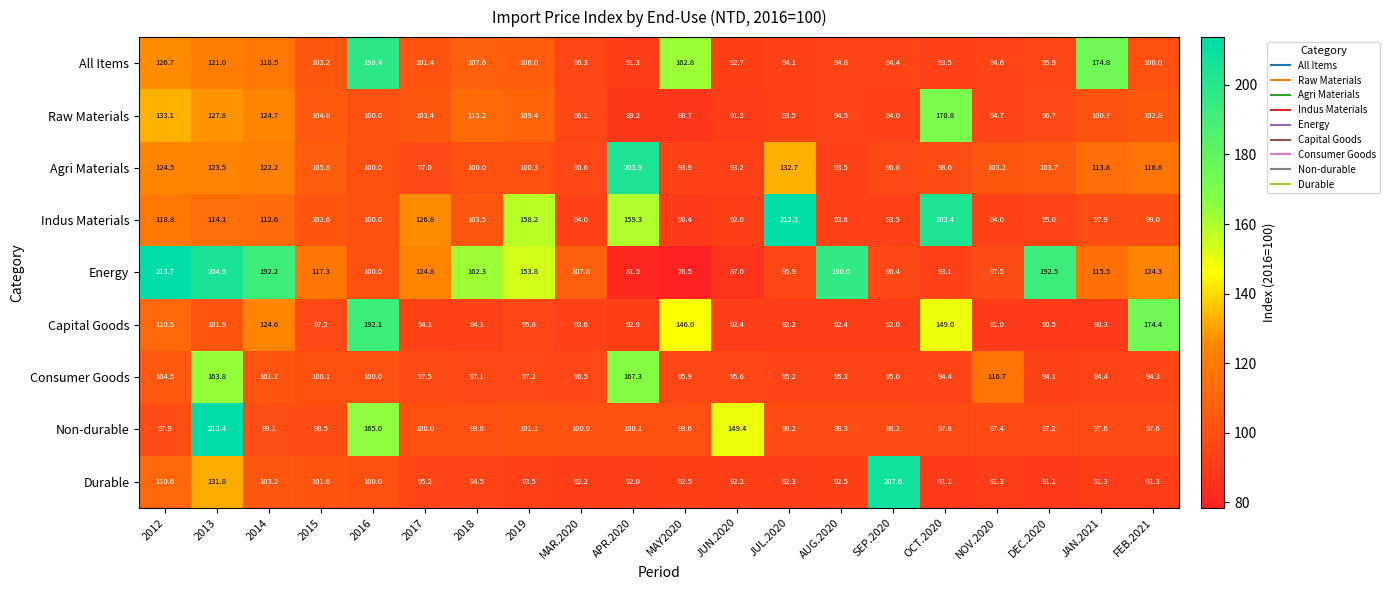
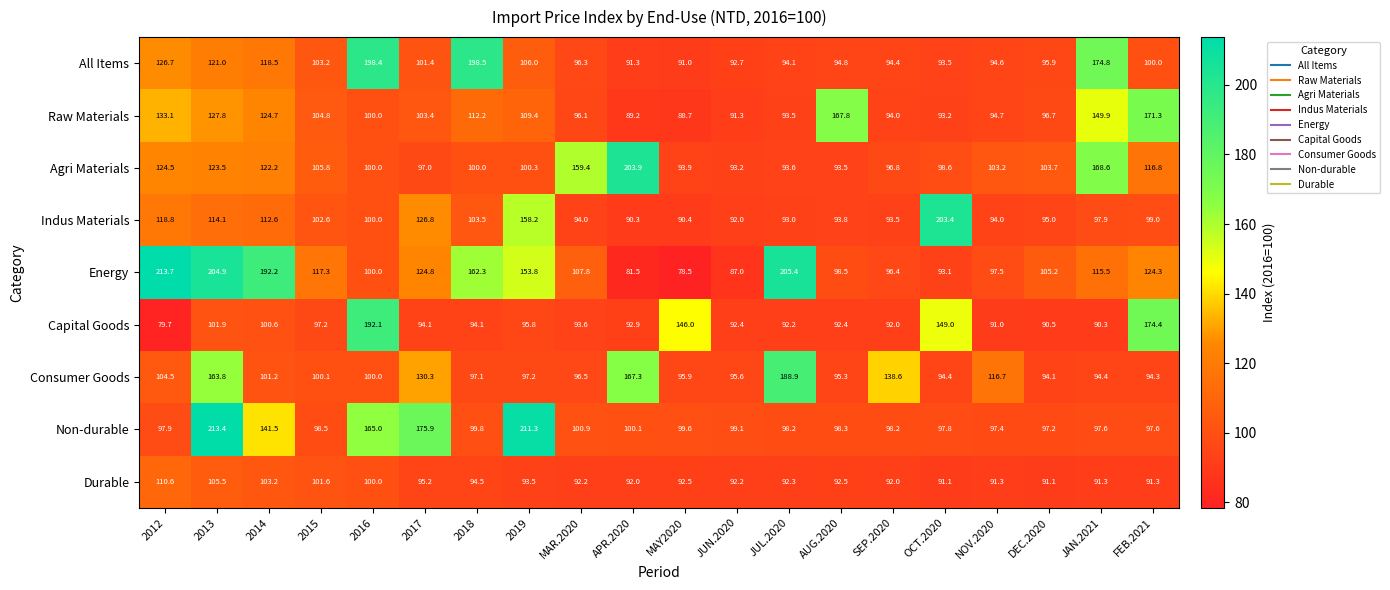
  {
    "All Items": {
      "2012": 126.7,
      "2013": 121.0,
      "2014": 118.5,
      "2015": 103.2,
      "2016": 198.4,
      "2017": 101.4,
-     "2018": 107.6,
+     "2018": 198.5,
      "2019": 106.0,
      "MAR.2020": 96.3,
      "APR.2020": 91.3,
-     "MAY2020": 162.8,
+     "MAY2020": 91.0,
      "JUN.2020": 92.7,
      "JUL.2020": 94.1,
      "AUG.2020": 94.8,
      "SEP.2020": 94.4,
      "OCT.2020": 93.5,
      "NOV.2020": 94.6,
      "DEC.2020": 95.9,
      "JAN.2021": 174.8,
      "FEB.2021": 100.0
    },
    "Raw Materials": {
      "2012": 133.1,
      "2013": 127.8,
      "2014": 124.7,
      "2015": 104.8,
      "2016": 100.0,
      "2017": 103.4,
      "2018": 112.2,
      "2019": 109.4,
      "MAR.2020": 96.1,
      "APR.2020": 89.2,
      "MAY2020": 88.7,
      "JUN.2020": 91.3,
      "JUL.2020": 93.5,
-     "AUG.2020": 94.5,
+     "AUG.2020": 167.8,
      "SEP.2020": 94.0,
-     "OCT.2020": 170.8,
+     "OCT.2020": 93.2,
      "NOV.2020": 94.7,
      "DEC.2020": 96.7,
-     "JAN.2021": 100.7,
-     "FEB.2021": 102.8
+     "JAN.2021": 149.9,
+     "FEB.2021": 171.3
    },
    "Agri Materials": {
      "2012": 124.5,
      "2013": 123.5,
      "2014": 122.2,
      "2015": 105.8,
      "2016": 100.0,
      "2017": 97.0,
      "2018": 100.0,
      "2019": 100.3,
-     "MAR.2020": 96.6,
+     "MAR.2020": 159.4,
      "APR.2020": 203.9,
      "MAY2020": 93.9,
      "JUN.2020": 93.2,
-     "JUL.2020": 132.7,
+     "JUL.2020": 93.6,
      "AUG.2020": 93.5,
      "SEP.2020": 96.8,
      "OCT.2020": 98.6,
      "NOV.2020": 103.2,
      "DEC.2020": 103.7,
-     "JAN.2021": 113.8,
+     "JAN.2021": 168.6,
      "FEB.2021": 116.8
    },
    "Indus Materials": {
      "2012": 118.8,
      "2013": 114.1,
      "2014": 112.6,
      "2015": 102.6,
      "2016": 100.0,
      "2017": 126.8,
      "2018": 103.5,
      "2019": 158.2,
      "MAR.2020": 94.0,
-     "APR.2020": 159.3,
+     "APR.2020": 90.3,
      "MAY2020": 90.4,
      "JUN.2020": 92.0,
-     "JUL.2020": 212.3,
+     "JUL.2020": 93.0,
      "AUG.2020": 93.8,
      "SEP.2020": 93.5,
      "OCT.2020": 203.4,
      "NOV.2020": 94.0,
      "DEC.2020": 95.0,
      "JAN.2021": 97.9,
      "FEB.2021": 99.0
    },
    "Energy": {
      "2012": 213.7,
      "2013": 204.9,
      "2014": 192.2,
      "2015": 117.3,
      "2016": 100.0,
      "2017": 124.8,
      "2018": 162.3,
      "2019": 153.8,
      "MAR.2020": 107.8,
      "APR.2020": 81.5,
      "MAY2020": 78.5,
      "JUN.2020": 87.0,
-     "JUL.2020": 95.9,
-     "AUG.2020": 196.0,
+     "JUL.2020": 205.4,
+     "AUG.2020": 98.5,
      "SEP.2020": 96.4,
      "OCT.2020": 93.1,
      "NOV.2020": 97.5,
-     "DEC.2020": 192.5,
+     "DEC.2020": 105.2,
      "JAN.2021": 115.5,
      "FEB.2021": 124.3
    },
    "Capital Goods": {
-     "2012": 110.5,
+     "2012": 79.7,
      "2013": 101.9,
-     "2014": 124.6,
+     "2014": 100.6,
      "2015": 97.2,
      "2016": 192.1,
      "2017": 94.1,
      "2018": 94.1,
      "2019": 95.8,
      "MAR.2020": 93.6,
      "APR.2020": 92.9,
      "MAY2020": 146.0,
      "JUN.2020": 92.4,
      "JUL.2020": 92.2,
      "AUG.2020": 92.4,
      "SEP.2020": 92.0,
      "OCT.2020": 149.0,
      "NOV.2020": 91.0,
      "DEC.2020": 90.5,
      "JAN.2021": 90.3,
      "FEB.2021": 174.4
    },
    "Consumer Goods": {
      "2012": 104.5,
      "2013": 163.8,
      "2014": 101.2,
      "2015": 100.1,
      "2016": 100.0,
-     "2017": 97.5,
+     "2017": 130.3,
      "2018": 97.1,
      "2019": 97.2,
      "MAR.2020": 96.5,
      "APR.2020": 167.3,
      "MAY2020": 95.9,
      "JUN.2020": 95.6,
-     "JUL.2020": 95.2,
+     "JUL.2020": 188.9,
      "AUG.2020": 95.3,
-     "SEP.2020": 95.0,
+     "SEP.2020": 138.6,
      "OCT.2020": 94.4,
      "NOV.2020": 116.7,
      "DEC.2020": 94.1,
      "JAN.2021": 94.4,
      "FEB.2021": 94.3
    },
    "Non-durable": {
      "2012": 97.9,
      "2013": 213.4,
-     "2014": 99.1,
+     "2014": 141.5,
      "2015": 98.5,
      "2016": 165.0,
-     "2017": 100.0,
+     "2017": 175.9,
      "2018": 99.8,
-     "2019": 101.1,
+     "2019": 211.3,
      "MAR.2020": 100.9,
      "APR.2020": 100.1,
      "MAY2020": 99.6,
-     "JUN.2020": 149.4,
+     "JUN.2020": 99.1,
      "JUL.2020": 98.2,
      "AUG.2020": 98.3,
      "SEP.2020": 98.2,
      "OCT.2020": 97.8,
      "NOV.2020": 97.4,
      "DEC.2020": 97.2,
      "JAN.2021": 97.6,
      "FEB.2021": 97.6
    },
    "Durable": {
      "2012": 110.6,
-     "2013": 131.8,
+     "2013": 105.5,
      "2014": 103.2,
      "2015": 101.6,
      "2016": 100.0,
      "2017": 95.2,
      "2018": 94.5,
      "2019": 93.5,
      "MAR.2020": 92.2,
      "APR.2020": 92.0,
      "MAY2020": 92.5,
      "JUN.2020": 92.2,
      "JUL.2020": 92.3,
      "AUG.2020": 92.5,
-     "SEP.2020": 207.6,
+     "SEP.2020": 92.0,
      "OCT.2020": 91.1,
      "NOV.2020": 91.3,
      "DEC.2020": 91.1,
      "JAN.2021": 91.3,
      "FEB.2021": 91.3
    }
  }
